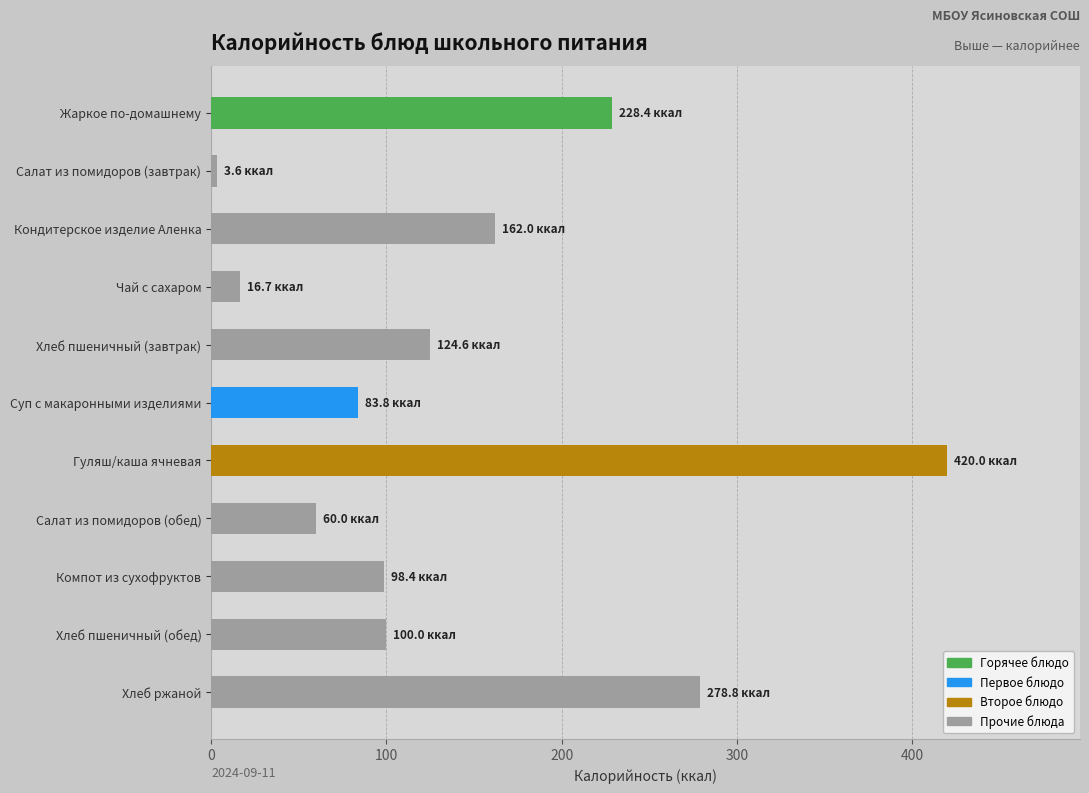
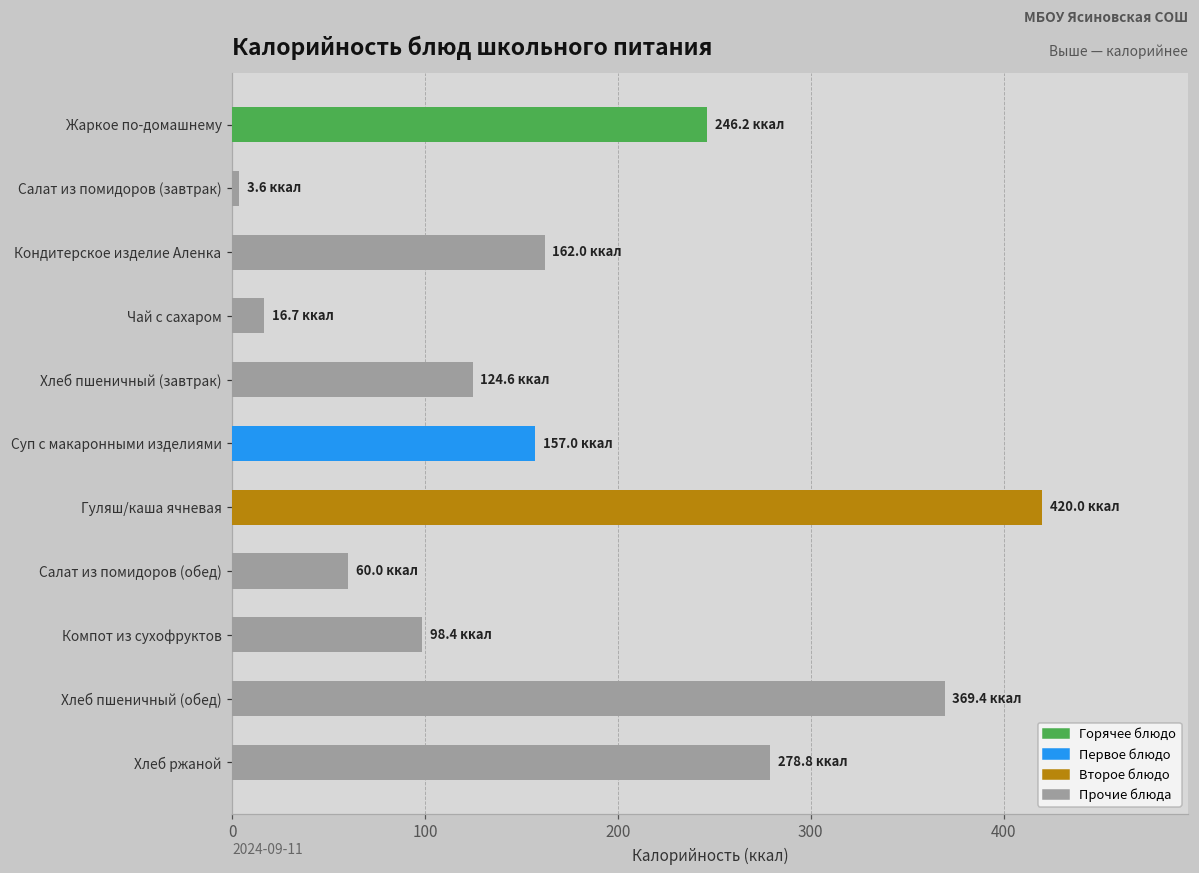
  {
-   "Жаркое по-домашнему": 228.4,
+   "Жаркое по-домашнему": 246.2,
    "Салат из помидоров (завтрак)": 3.6,
    "Кондитерское изделие Аленка": 162.0,
    "Чай с сахаром": 16.7,
    "Хлеб пшеничный (завтрак)": 124.6,
-   "Суп с макаронными изделиями": 83.8,
+   "Суп с макаронными изделиями": 157.0,
    "Гуляш/каша ячневая": 420.0,
    "Салат из помидоров (обед)": 60.0,
    "Компот из сухофруктов": 98.4,
-   "Хлеб пшеничный (обед)": 100.0,
+   "Хлеб пшеничный (обед)": 369.4,
    "Хлеб ржаной": 278.8
  }
